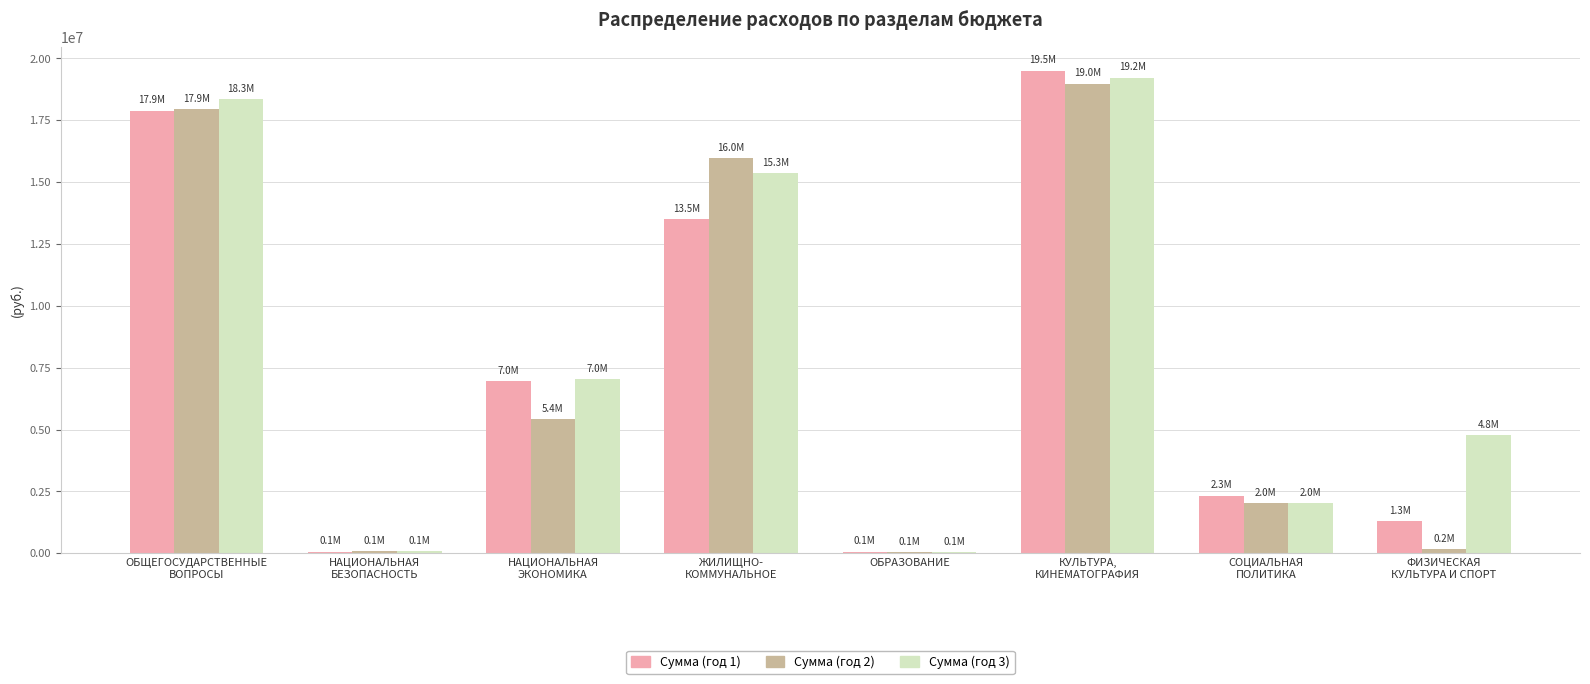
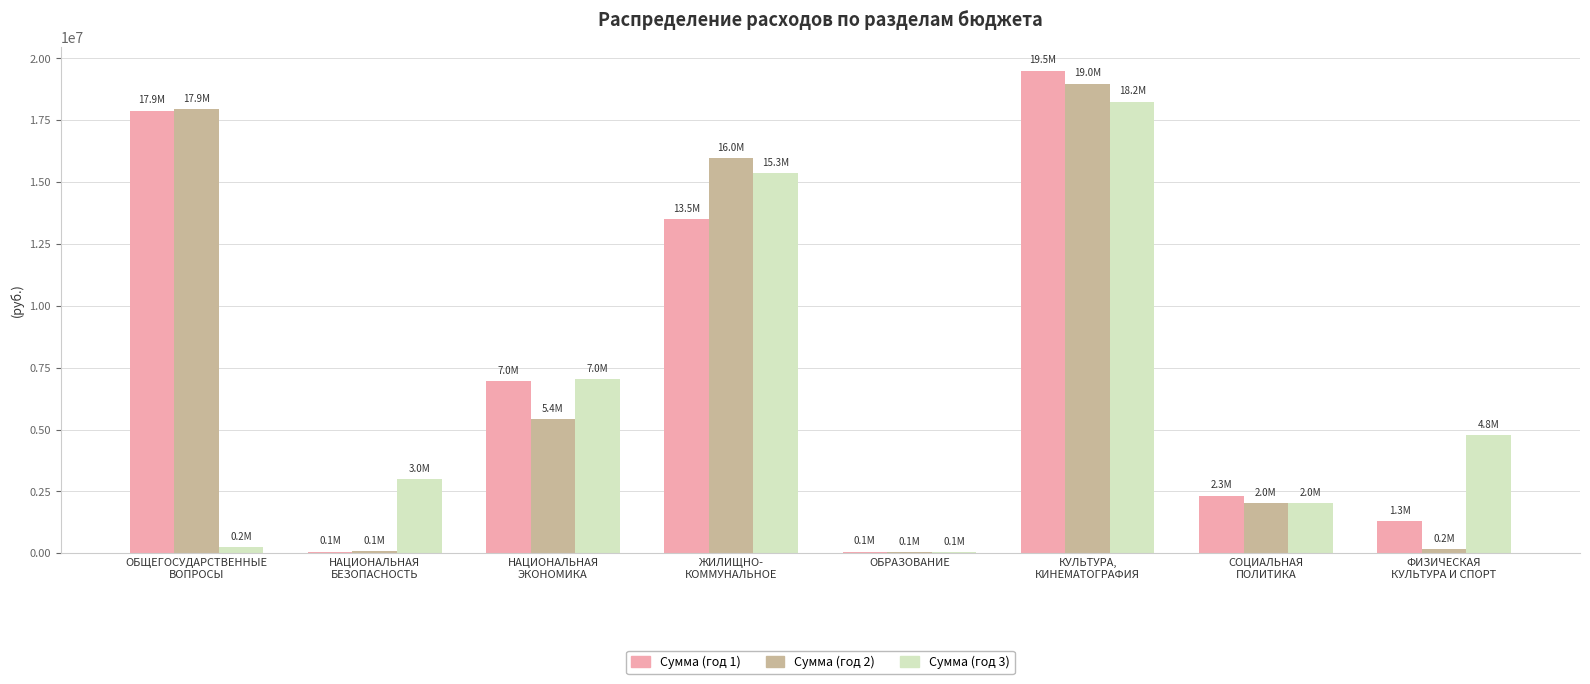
  {
    "Сумма (год 3)": {
-     "ОБЩЕГОСУДАРСТВЕННЫЕ ВОПРОСЫ": "18.3M",
-     "НАЦИОНАЛЬНАЯ БЕЗОПАСНОСТЬ": "0.1M",
+     "ОБЩЕГОСУДАРСТВЕННЫЕ ВОПРОСЫ": "0.2M",
+     "НАЦИОНАЛЬНАЯ БЕЗОПАСНОСТЬ": "3.0M",
      "НАЦИОНАЛЬНАЯ ЭКОНОМИКА": "7.0M",
      "ЖИЛИЩНО- КОММУНАЛЬНОЕ": "15.3M",
      "ОБРАЗОВАНИЕ": "0.1M",
-     "КУЛЬТУРА, КИНЕМАТОГРАФИЯ": "19.2M",
+     "КУЛЬТУРА, КИНЕМАТОГРАФИЯ": "18.2M",
      "СОЦИАЛЬНАЯ ПОЛИТИКА": "2.0M",
      "ФИЗИЧЕСКАЯ КУЛЬТУРА И СПОРТ": "4.8M"
    }
  }
